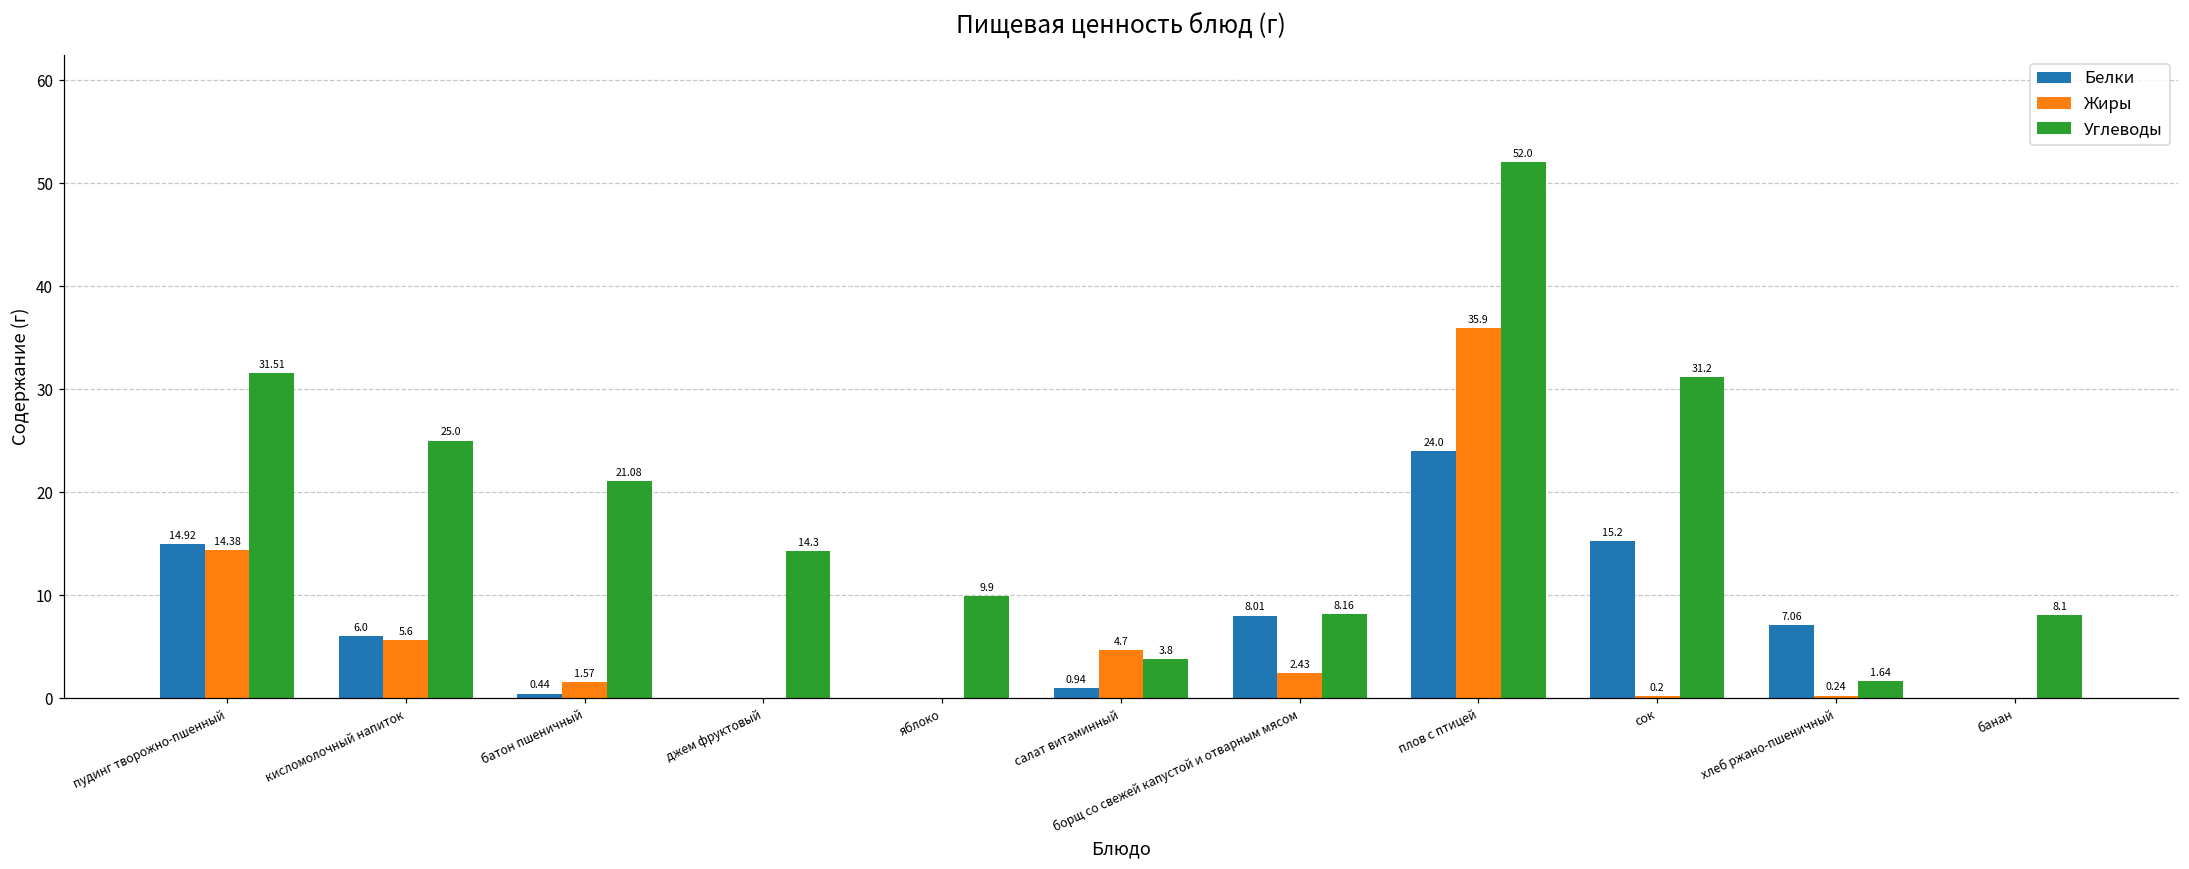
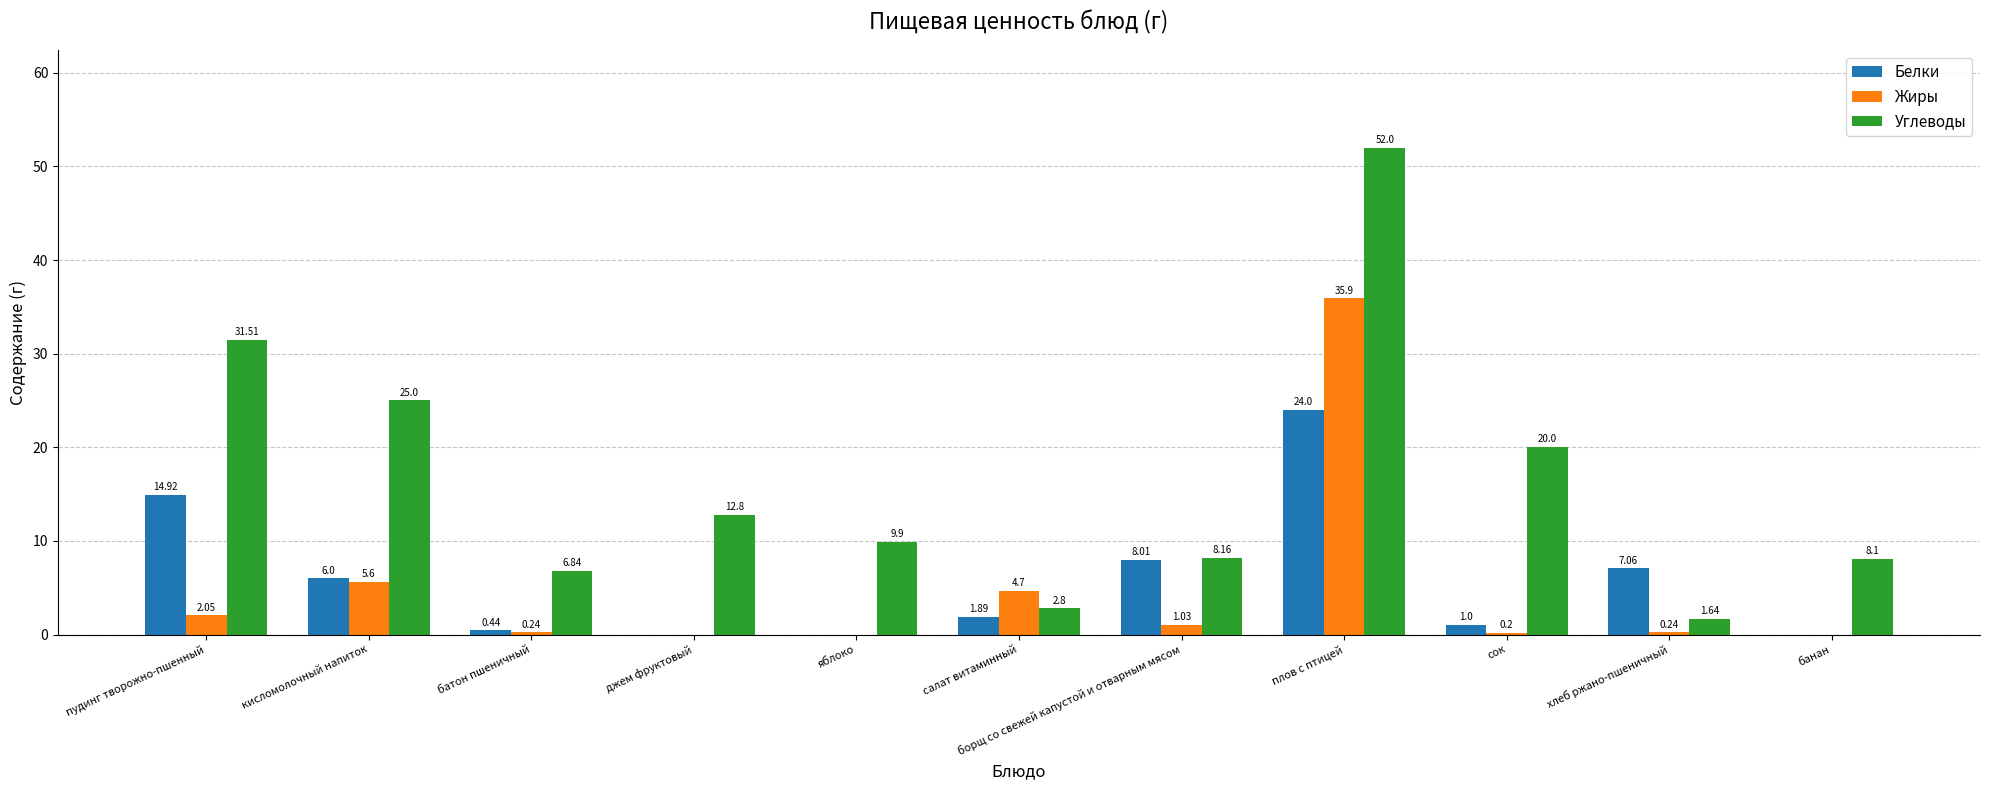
  {
    "Белки": {
      "пудинг творожно-пшенный": 14.92,
      "кисломолочный напиток": 6.0,
      "батон пшеничный": 0.44,
-     "салат витаминный": 0.94,
+     "салат витаминный": 1.89,
      "борщ со свежей капустой и отварным мясом": 8.01,
      "плов с птицей": 24.0,
-     "сок": 15.2,
+     "сок": 1.0,
      "хлеб ржано-пшеничный": 7.06
    },
    "Жиры": {
-     "пудинг творожно-пшенный": 14.38,
+     "пудинг творожно-пшенный": 2.05,
      "кисломолочный напиток": 5.6,
-     "батон пшеничный": 1.57,
+     "батон пшеничный": 0.24,
      "салат витаминный": 4.7,
-     "борщ со свежей капустой и отварным мясом": 2.43,
+     "борщ со свежей капустой и отварным мясом": 1.03,
      "плов с птицей": 35.9,
      "сок": 0.2,
      "хлеб ржано-пшеничный": 0.24
    },
    "Углеводы": {
      "пудинг творожно-пшенный": 31.51,
      "кисломолочный напиток": 25.0,
-     "батон пшеничный": 21.08,
-     "джем фруктовый": 14.3,
+     "батон пшеничный": 6.84,
+     "джем фруктовый": 12.8,
      "яблоко": 9.9,
-     "салат витаминный": 3.8,
+     "салат витаминный": 2.8,
      "борщ со свежей капустой и отварным мясом": 8.16,
      "плов с птицей": 52.0,
-     "сок": 31.2,
+     "сок": 20.0,
      "хлеб ржано-пшеничный": 1.64,
      "банан": 8.1
    }
  }
